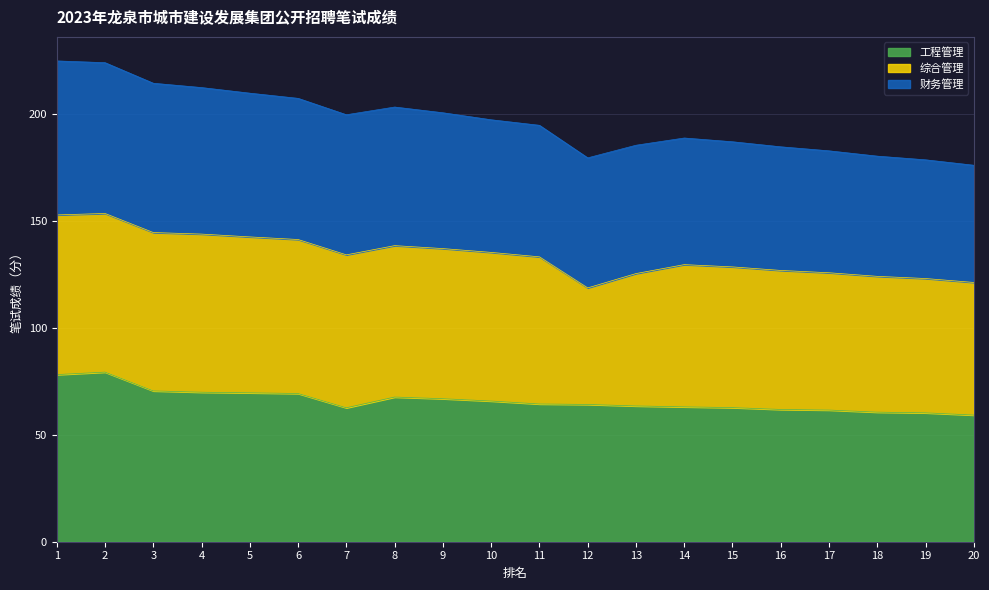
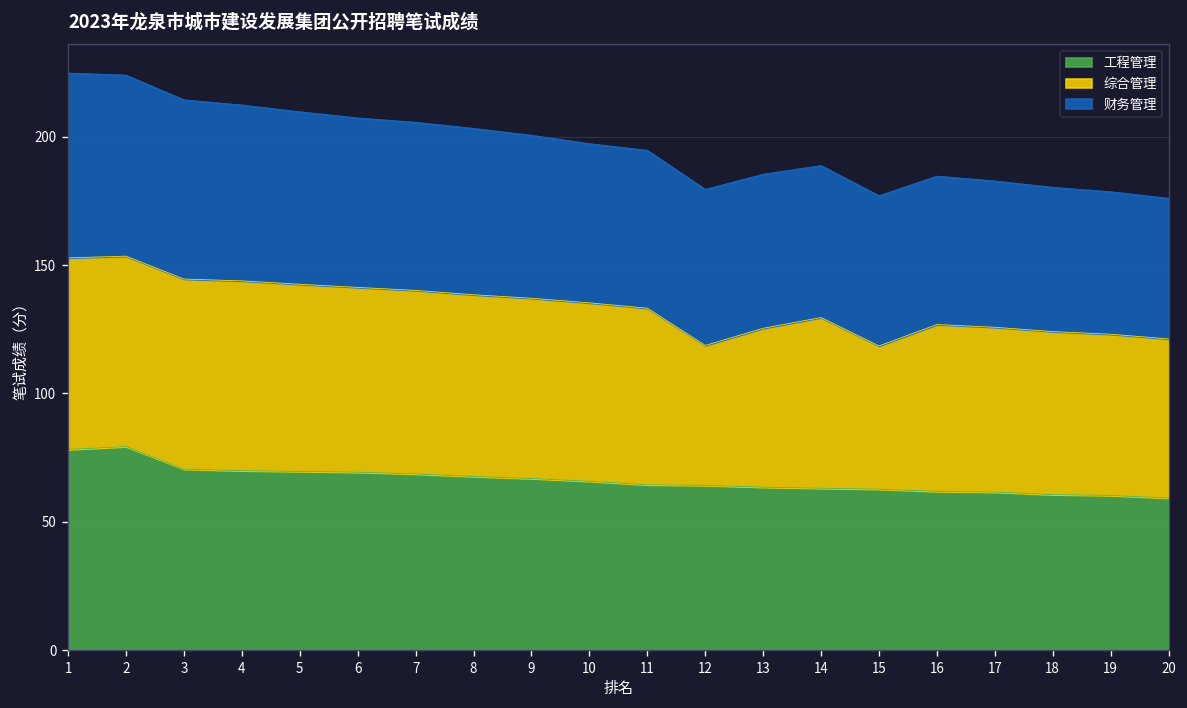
  {
    "工程管理": {
      "1": 78,
      "2": 79,
      "3": 71,
      "4": 70,
      "5": 70,
      "6": 69,
-     "7": 63,
+     "7": 69,
      "8": 68,
      "9": 67,
      "10": 66,
      "11": 64,
      "12": 64,
      "13": 63,
      "14": 63,
      "15": 63,
      "16": 62,
      "17": 62,
      "18": 61,
      "19": 60,
      "20": 59
    },
    "综合管理": {
      "1": 75,
      "2": 74,
      "3": 74,
      "4": 74,
      "5": 73,
      "6": 72,
      "7": 72,
      "8": 71,
      "9": 70,
      "10": 70,
      "11": 69,
      "12": 55,
      "13": 62,
      "14": 67,
-     "15": 66,
+     "15": 56,
      "16": 65,
      "17": 64,
      "18": 64,
      "19": 63,
      "20": 62
    },
    "财务管理": {
      "1": 72,
      "2": 71,
      "3": 70,
      "4": 69,
      "5": 67,
      "6": 66,
      "7": 66,
      "8": 65,
      "9": 64,
      "10": 62,
      "11": 62,
      "12": 61,
      "13": 60,
      "14": 59,
      "15": 59,
      "16": 58,
      "17": 57,
      "18": 56,
      "19": 56,
      "20": 55
    }
  }
